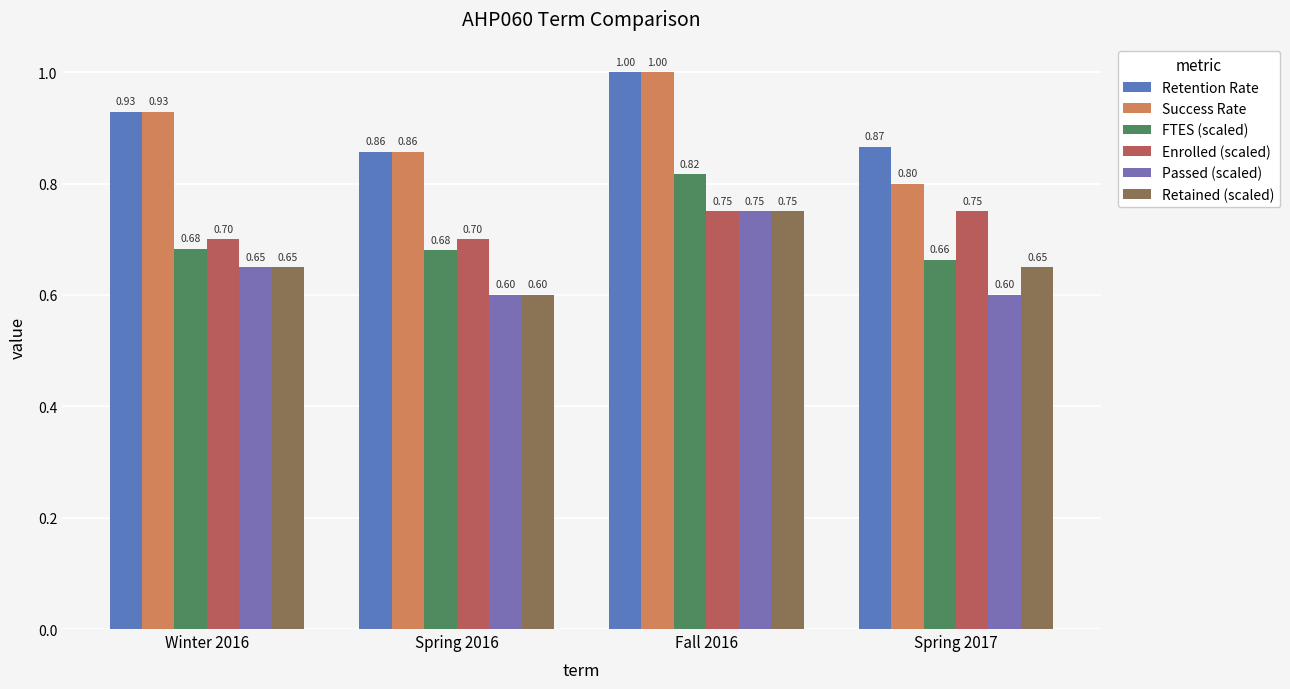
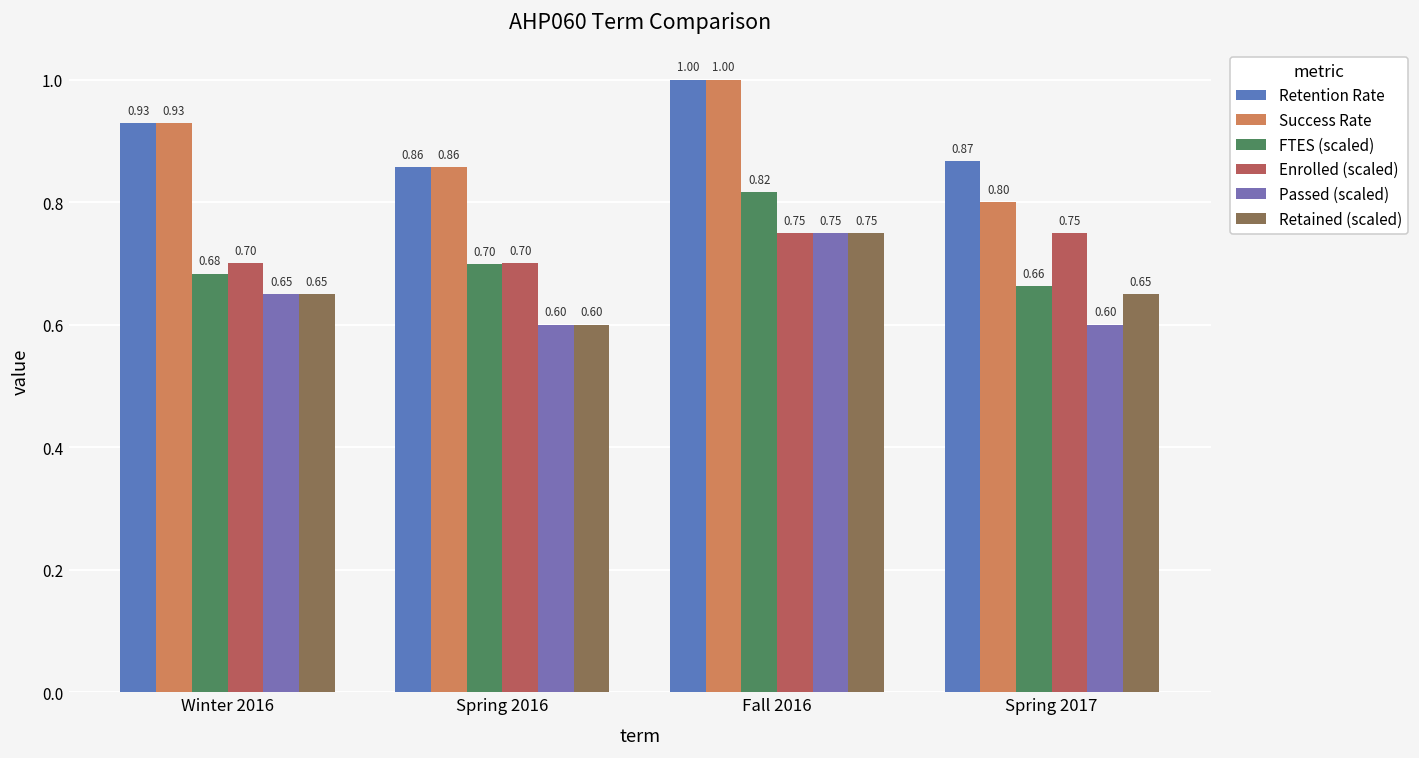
  {
    "FTES (scaled)": {
      "Winter 2016": 0.68,
-     "Spring 2016": 0.68,
+     "Spring 2016": 0.70,
      "Fall 2016": 0.82,
      "Spring 2017": 0.66
    }
  }
